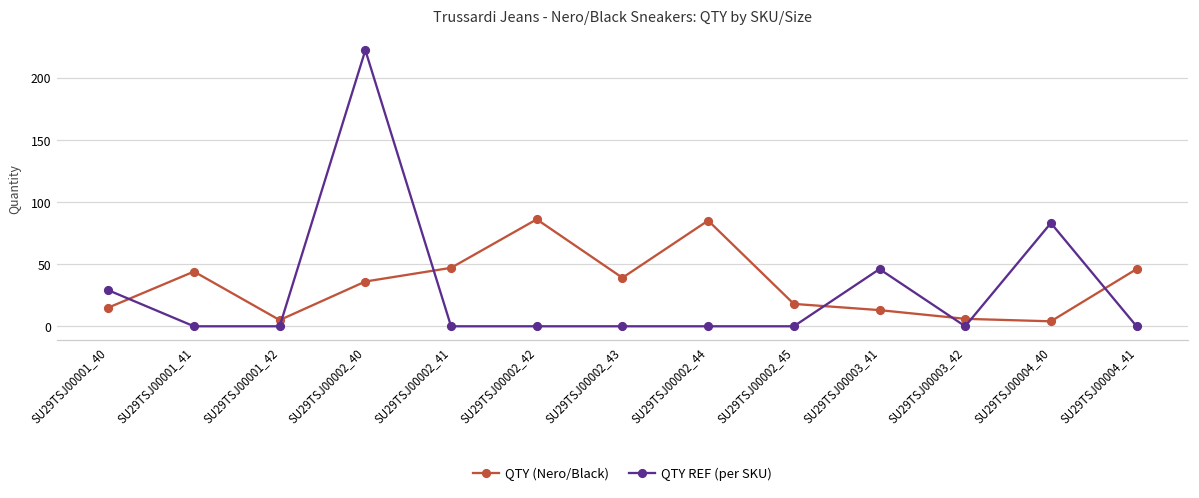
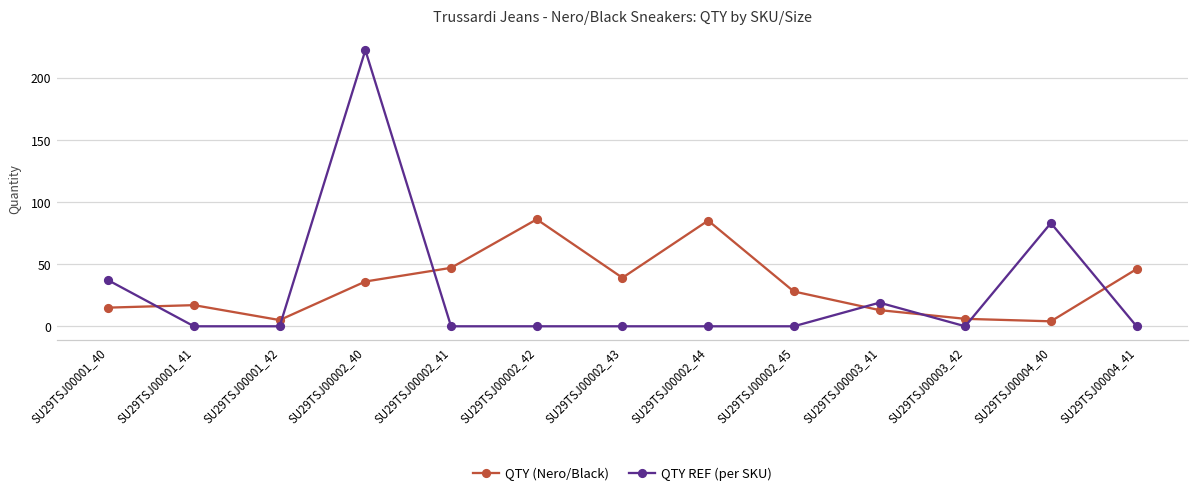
  {
    "QTY (Nero/Black)": {
      "SU29TSJ00001_40": 15,
-     "SU29TSJ00001_41": 44,
+     "SU29TSJ00001_41": 17,
      "SU29TSJ00001_42": 5,
      "SU29TSJ00002_40": 36,
      "SU29TSJ00002_41": 47,
      "SU29TSJ00002_42": 86,
      "SU29TSJ00002_43": 39,
      "SU29TSJ00002_44": 85,
-     "SU29TSJ00002_45": 18,
+     "SU29TSJ00002_45": 28,
      "SU29TSJ00003_41": 13,
      "SU29TSJ00003_42": 6,
      "SU29TSJ00004_40": 4,
      "SU29TSJ00004_41": 46
    },
    "QTY REF (per SKU)": {
-     "SU29TSJ00001_40": 29,
+     "SU29TSJ00001_40": 37,
      "SU29TSJ00001_41": 0,
      "SU29TSJ00001_42": 0,
      "SU29TSJ00002_40": 222,
      "SU29TSJ00002_41": 0,
      "SU29TSJ00002_42": 0,
      "SU29TSJ00002_43": 0,
      "SU29TSJ00002_44": 0,
      "SU29TSJ00002_45": 0,
-     "SU29TSJ00003_41": 46,
+     "SU29TSJ00003_41": 19,
      "SU29TSJ00003_42": 0,
      "SU29TSJ00004_40": 83,
      "SU29TSJ00004_41": 0
    }
  }
